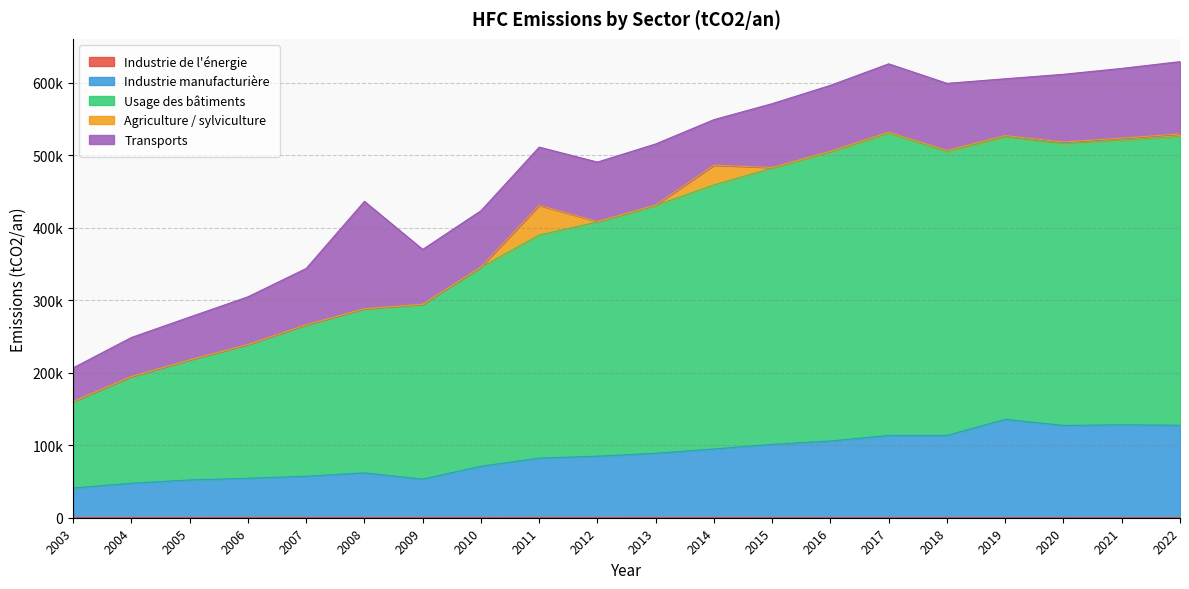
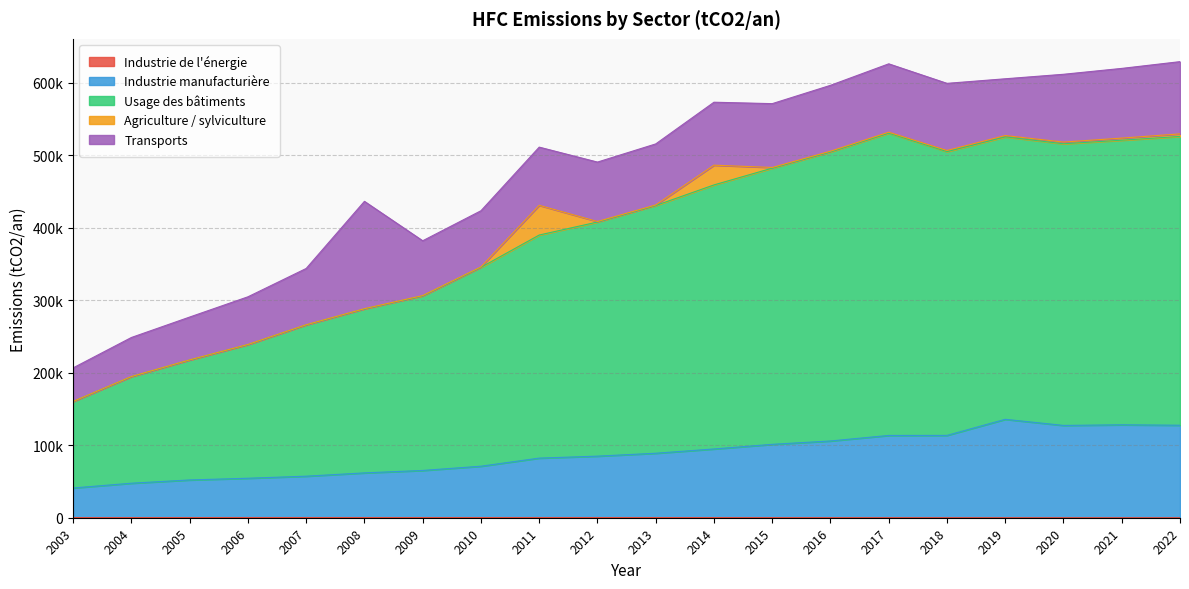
  {
    "Industrie de l'énergie": {
      "2003": 0,
      "2004": 0,
      "2005": 0,
      "2006": 0,
      "2007": 0,
      "2008": 0,
      "2009": 0,
      "2010": 0,
      "2011": 0,
      "2012": 0,
      "2013": 0,
      "2014": 0,
      "2015": 0,
      "2016": 0,
      "2017": 0,
      "2018": 0,
      "2019": 0,
      "2020": 0,
      "2021": 0,
      "2022": 0
    },
    "Industrie manufacturière": {
      "2003": 40000,
      "2004": 50000,
      "2005": 50000,
      "2006": 50000,
      "2007": 60000,
      "2008": 60000,
-     "2009": 50000,
+     "2009": 60000,
      "2010": 70000,
      "2011": 80000,
      "2012": 80000,
      "2013": 90000,
      "2014": 90000,
      "2015": 100000,
      "2016": 110000,
      "2017": 110000,
      "2018": 110000,
      "2019": 140000,
      "2020": 130000,
      "2021": 130000,
      "2022": 130000
    },
    "Usage des bâtiments": {
      "2011": 310000,
      "2014": 360000
    },
    "Agriculture / sylviculture": {
      "2011": 40000,
      "2014": 30000
    },
    "Transports": {
      "2003": 50000,
      "2004": 50000,
      "2005": 60000,
      "2006": 70000,
      "2007": 80000,
      "2008": 150000,
      "2009": 80000,
      "2010": 80000,
      "2011": 80000,
      "2012": 80000,
      "2013": 80000,
-     "2014": 60000,
+     "2014": 90000,
      "2015": 90000,
      "2016": 90000,
      "2017": 90000,
      "2018": 90000,
      "2019": 80000,
      "2020": 90000,
      "2021": 100000,
      "2022": 100000
    }
  }
